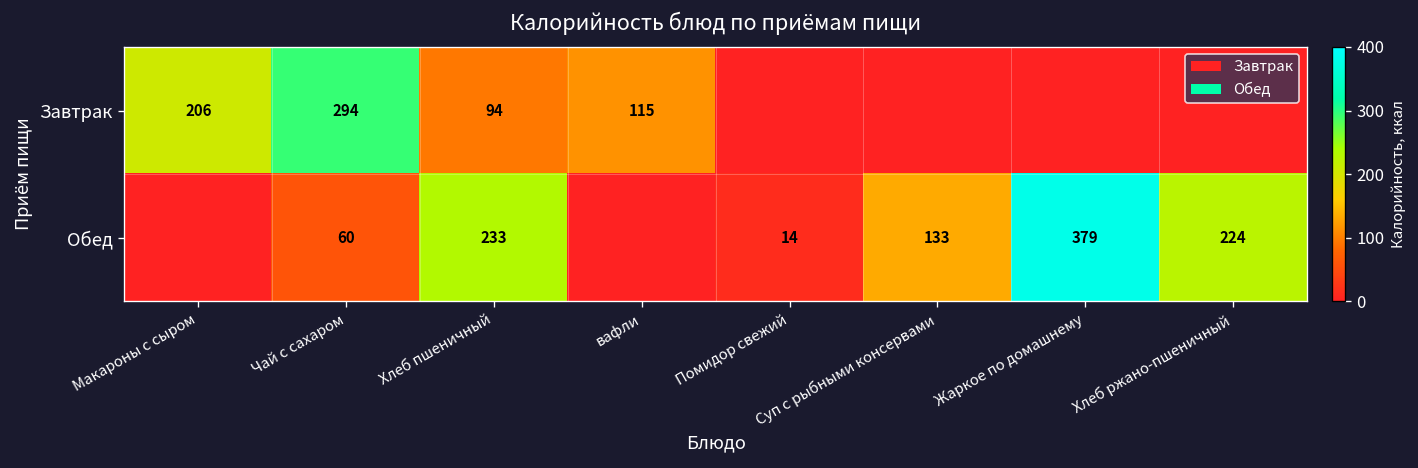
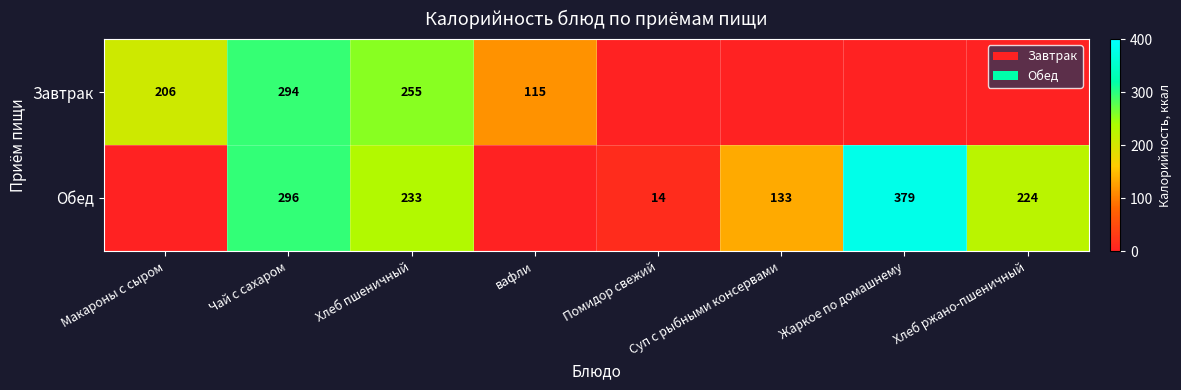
  {
    "Завтрак": {
      "Макароны с сыром": 206,
      "Чай с сахаром": 294,
-     "Хлеб пшеничный": 94,
+     "Хлеб пшеничный": 255,
      "вафли": 115
    },
    "Обед": {
-     "Чай с сахаром": 60,
+     "Чай с сахаром": 296,
      "Хлеб пшеничный": 233,
      "Помидор свежий": 14,
      "Суп с рыбными консервами": 133,
      "Жаркое по домашнему": 379,
      "Хлеб ржано-пшеничный": 224
    }
  }
